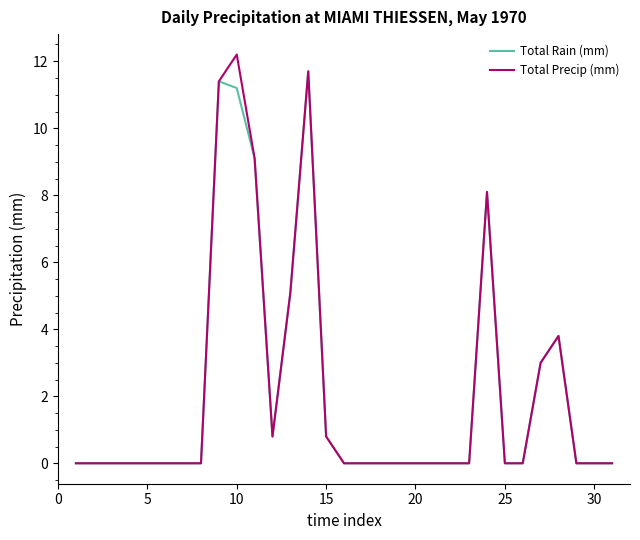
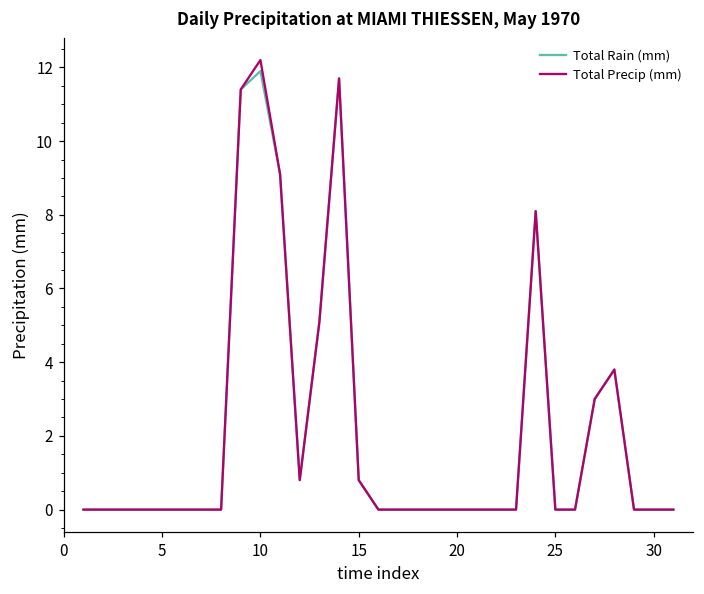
  {
    "Total Rain (mm)": {
-     "10": 11.2
+     "10": 11.9
    },
    "Total Precip (mm)": {
      "10": 12.2
    }
  }
